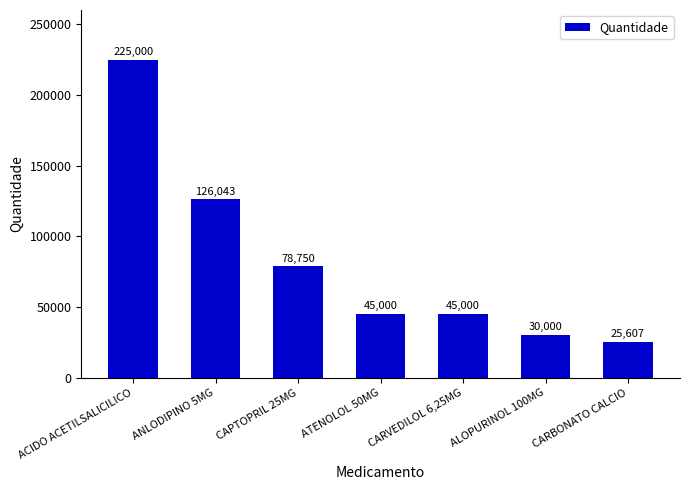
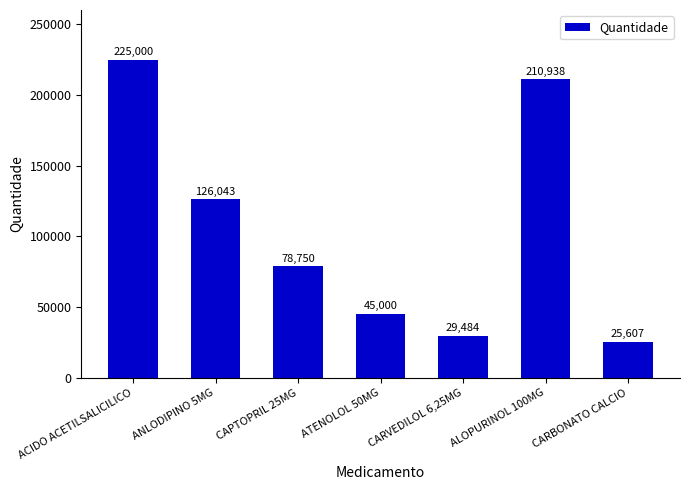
  {
    "ACIDO ACETILSALICILICO": "225,000",
    "ANLODIPINO 5MG": "126,043",
    "CAPTOPRIL 25MG": "78,750",
    "ATENOLOL 50MG": "45,000",
-   "CARVEDILOL 6,25MG": "45,000",
-   "ALOPURINOL 100MG": "30,000",
+   "CARVEDILOL 6,25MG": "29,484",
+   "ALOPURINOL 100MG": "210,938",
    "CARBONATO CALCIO": "25,607"
  }
